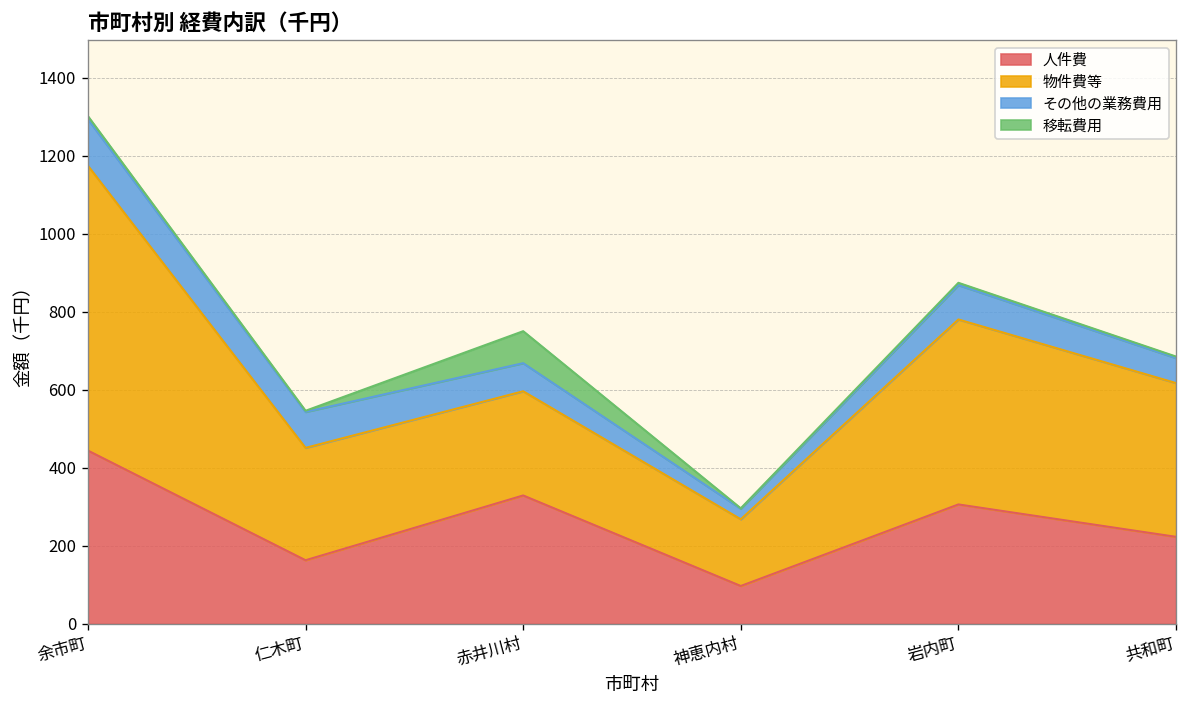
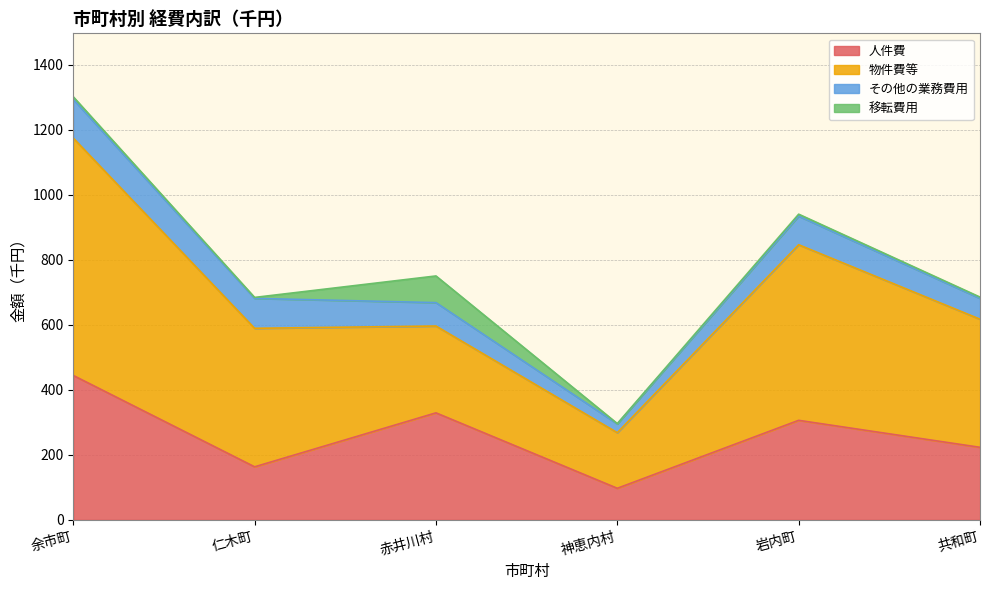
  {
    "人件費": {
      "余市町": 440,
      "仁木町": 160,
      "赤井川村": 330,
      "神恵内村": 100,
      "岩内町": 310,
      "共和町": 220
    },
    "物件費等": {
      "余市町": 730,
-     "仁木町": 290,
+     "仁木町": 430,
      "赤井川村": 270,
      "神恵内村": 170,
-     "岩内町": 470,
+     "岩内町": 540,
      "共和町": 390
    },
    "その他の業務費用": {
      "余市町": 120,
      "赤井川村": 70
    },
    "移転費用": {
      "余市町": 10,
      "赤井川村": 80
    }
  }
